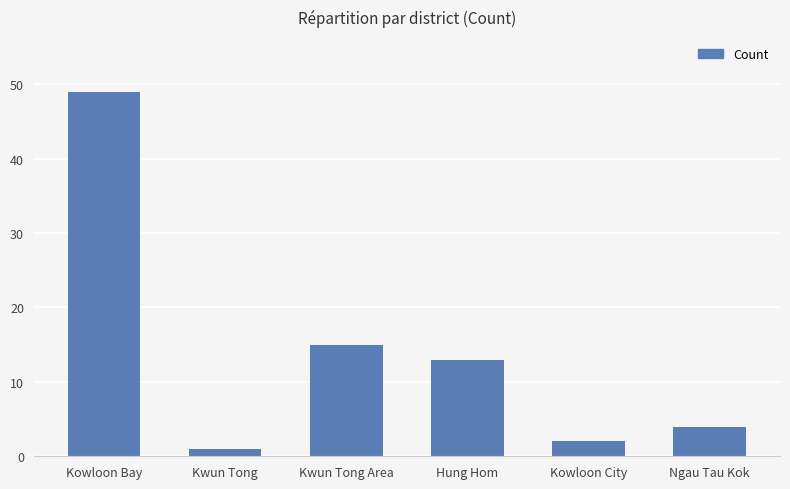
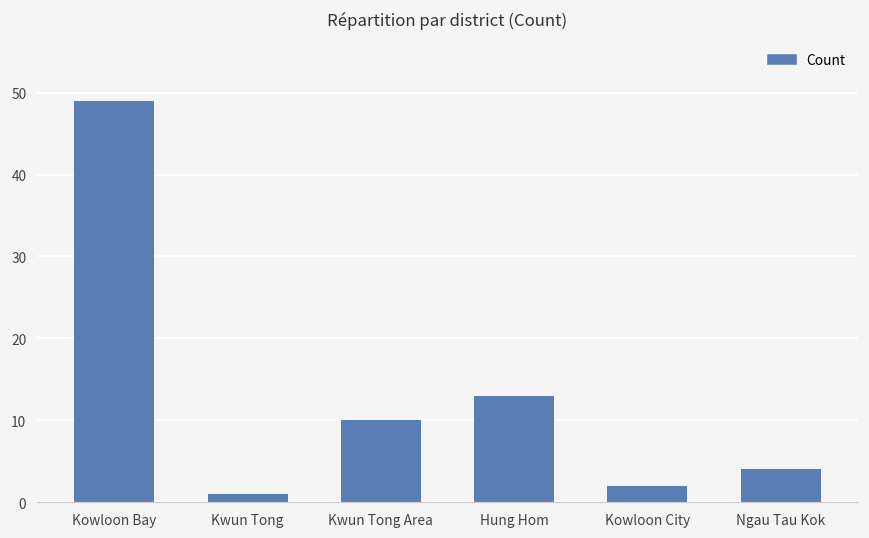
  {
    "Kowloon Bay": 49,
    "Kwun Tong": 1,
-   "Kwun Tong Area": 15,
+   "Kwun Tong Area": 10,
    "Hung Hom": 13,
    "Kowloon City": 2,
    "Ngau Tau Kok": 4
  }
